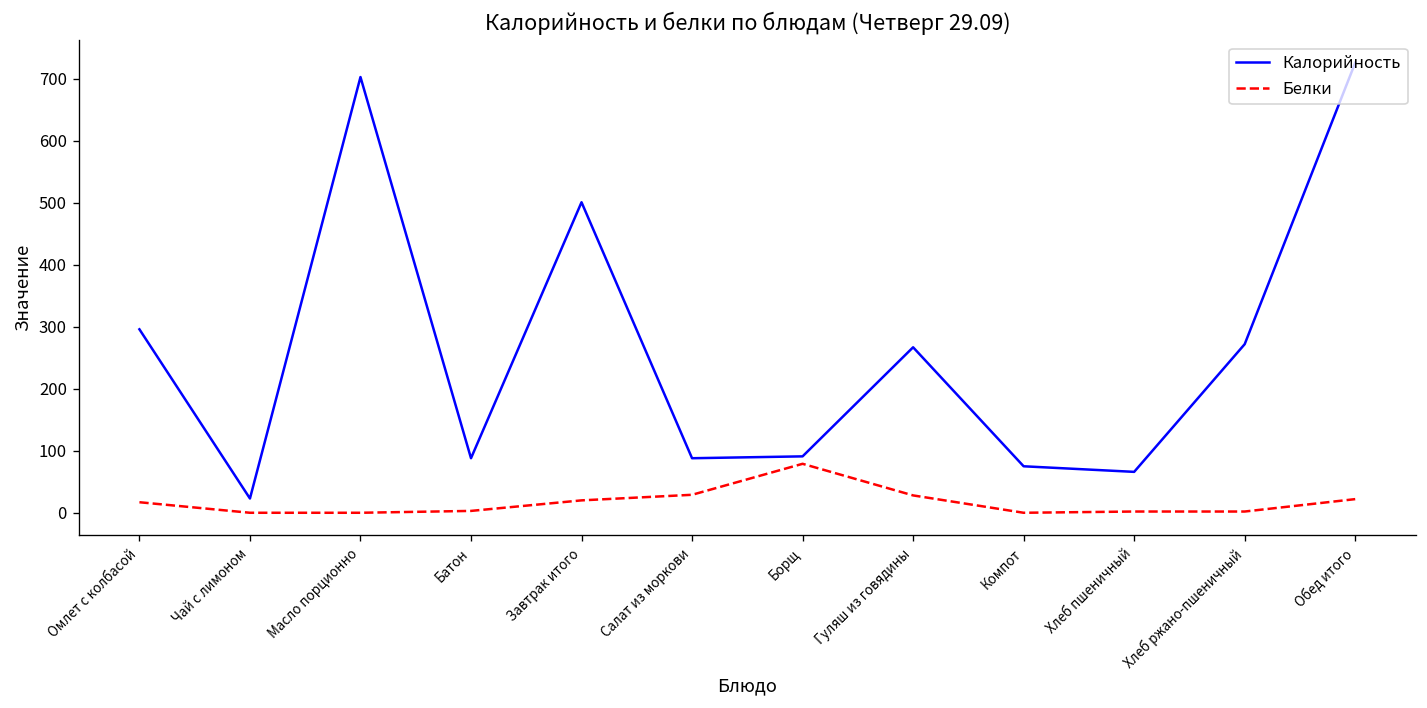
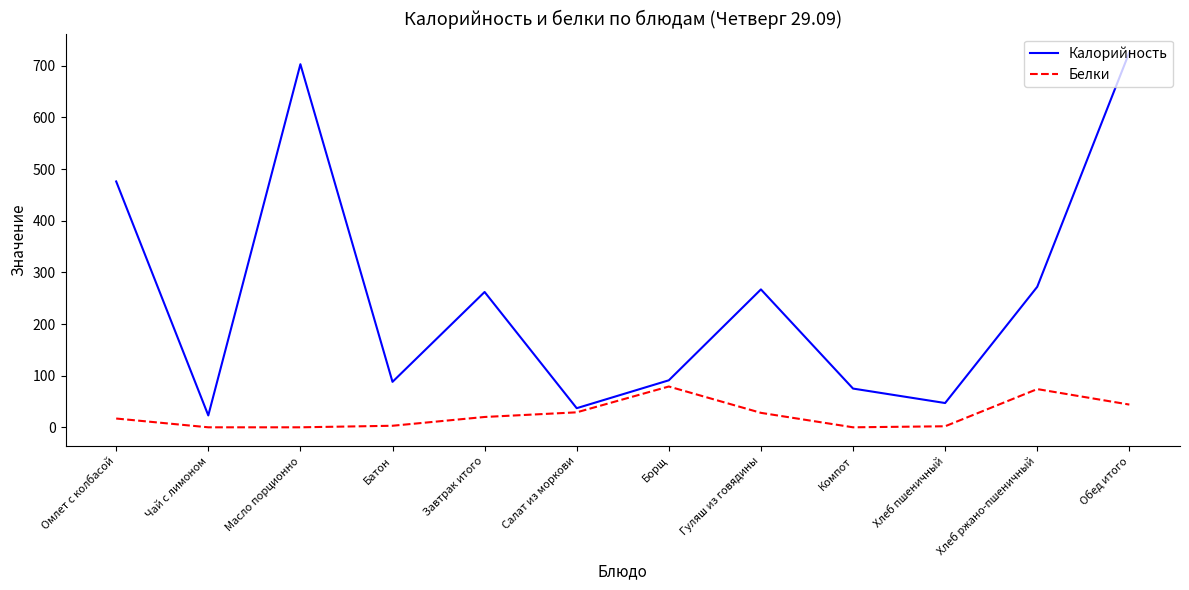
  {
    "Калорийность": {
-     "Омлет с колбасой": 300,
+     "Омлет с колбасой": 480,
      "Чай с лимоном": 20,
      "Масло порционно": 700,
      "Батон": 90,
-     "Завтрак итого": 500,
-     "Салат из моркови": 90,
+     "Завтрак итого": 260,
+     "Салат из моркови": 40,
      "Борщ": 90,
      "Гуляш из говядины": 270,
      "Компот": 80,
-     "Хлеб пшеничный": 70,
+     "Хлеб пшеничный": 50,
      "Хлеб ржано-пшеничный": 270
    },
    "Белки": {
      "Омлет с колбасой": 20,
      "Чай с лимоном": 0,
      "Масло порционно": 0,
      "Батон": 0,
      "Завтрак итого": 20,
      "Салат из моркови": 30,
      "Борщ": 80,
      "Гуляш из говядины": 30,
      "Компот": 0,
      "Хлеб пшеничный": 0,
-     "Хлеб ржано-пшеничный": 0,
-     "Обед итого": 20
+     "Хлеб ржано-пшеничный": 70,
+     "Обед итого": 40
    }
  }
